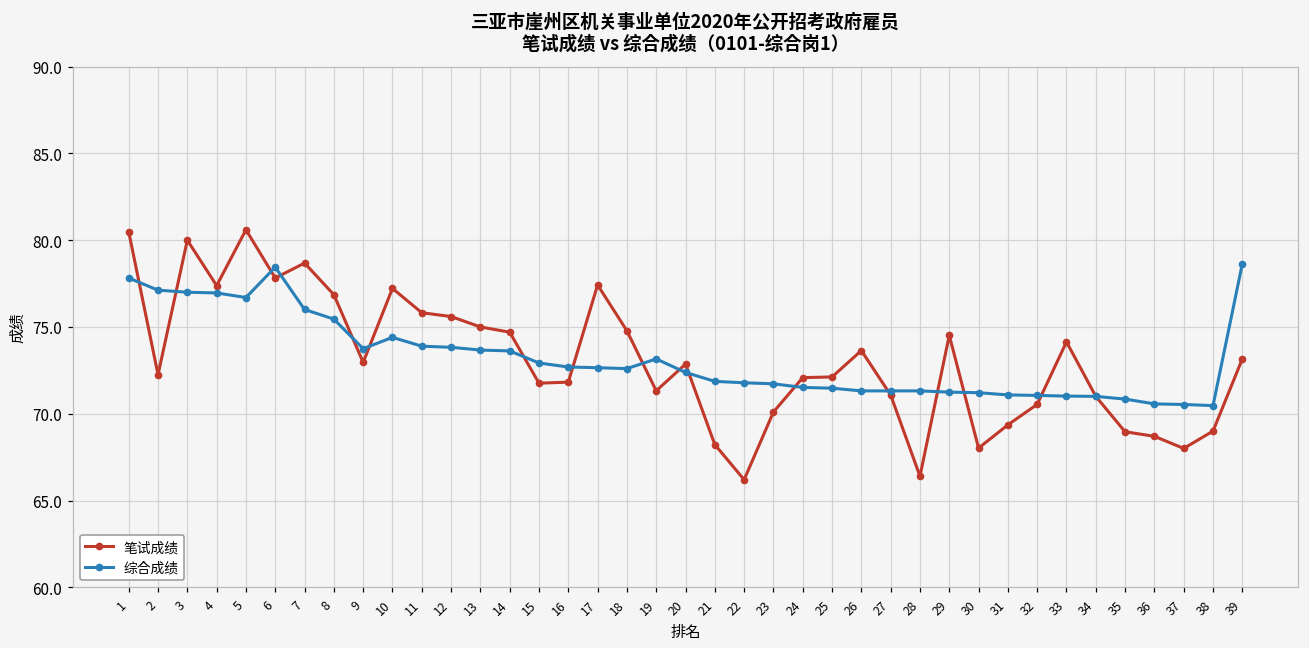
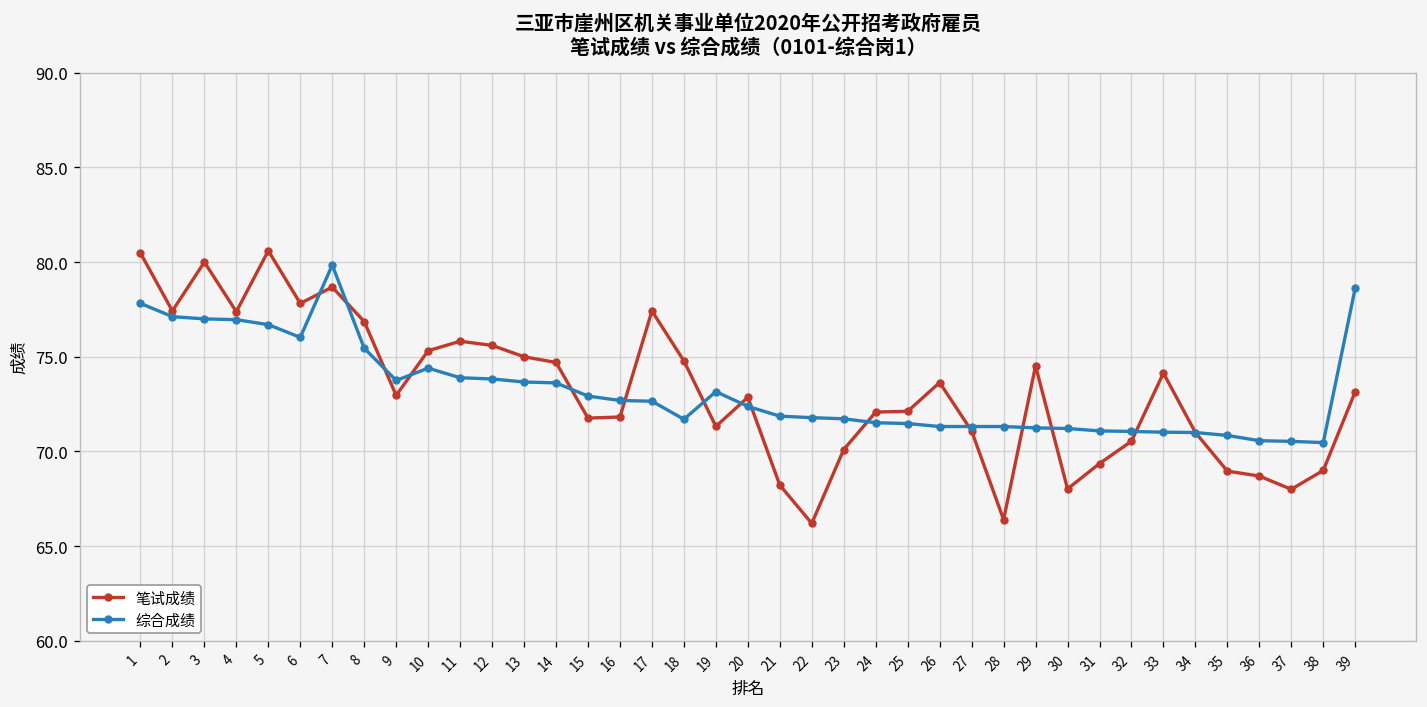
  {
    "笔试成绩": {
      "1": 80.5,
-     "2": 72.3,
+     "2": 77.4,
      "3": 80.0,
      "4": 77.4,
      "5": 80.6,
      "6": 77.8,
      "7": 78.7,
      "8": 76.9,
      "9": 73.0,
-     "10": 77.2,
+     "10": 75.3,
      "11": 75.8,
      "12": 75.6,
      "13": 75.0,
      "14": 74.7,
      "15": 71.8,
      "16": 71.8,
      "17": 77.4,
      "18": 74.8,
      "19": 71.3,
      "20": 72.9,
      "21": 68.2,
      "22": 66.2,
      "23": 70.1,
      "24": 72.1,
      "25": 72.1,
      "26": 73.6,
      "27": 71.1,
      "28": 66.4,
      "29": 74.5,
      "30": 68.0,
      "31": 69.4,
      "32": 70.5,
      "33": 74.1,
      "35": 69.0,
      "36": 68.7,
      "37": 68.0,
      "38": 69.0,
      "39": 73.2
    },
    "综合成绩": {
      "1": 77.8,
      "2": 77.1,
      "3": 77.0,
      "4": 77.0,
      "5": 76.7,
-     "6": 78.4,
-     "7": 76.0,
+     "6": 76.0,
+     "7": 79.8,
      "8": 75.5,
      "9": 73.7,
      "10": 74.4,
      "11": 73.9,
      "12": 73.8,
      "13": 73.7,
      "14": 73.6,
      "15": 72.9,
      "16": 72.7,
      "17": 72.7,
-     "18": 72.6,
+     "18": 71.7,
      "19": 73.2,
      "20": 72.4,
      "21": 71.9,
      "22": 71.8,
      "23": 71.7,
      "24": 71.5,
      "25": 71.5,
      "26": 71.3,
      "27": 71.3,
      "28": 71.3,
      "29": 71.2,
      "30": 71.2,
      "31": 71.1,
      "32": 71.1,
      "33": 71.0,
      "35": 70.8,
      "36": 70.6,
      "37": 70.5,
      "38": 70.5,
      "39": 78.6
    }
  }
